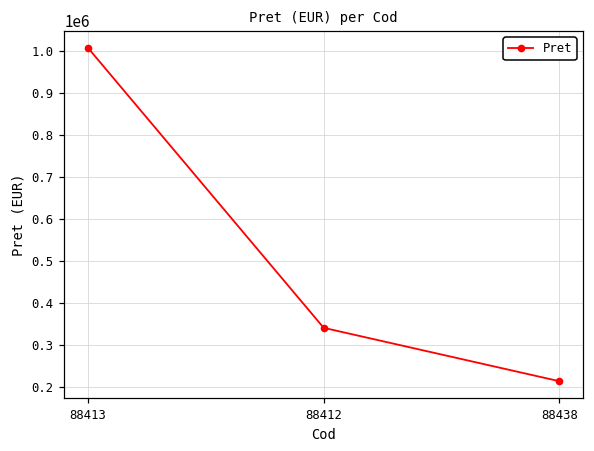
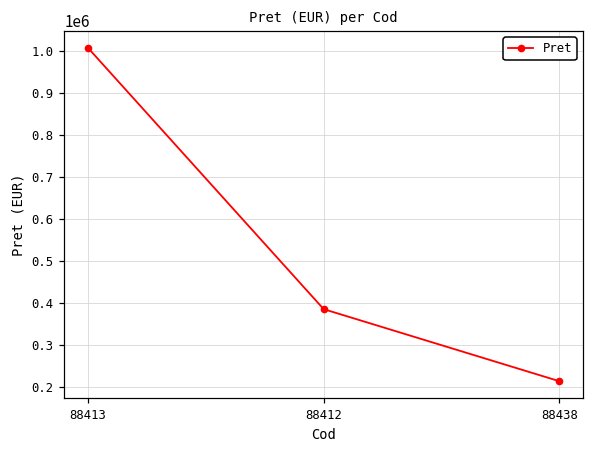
  {
    "88413": 1010000,
-   "88412": 340000,
+   "88412": 390000,
    "88438": 210000
  }
